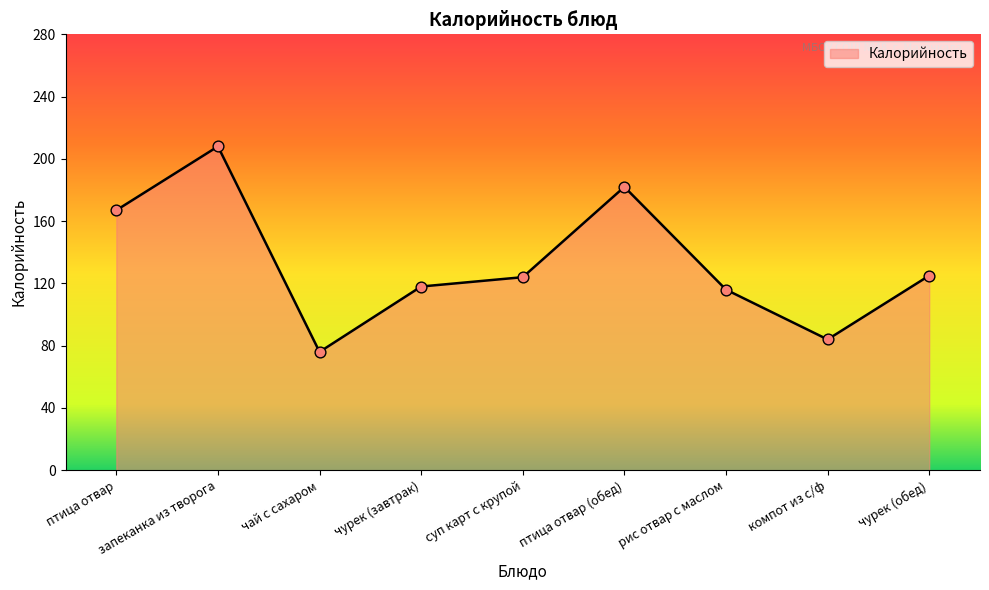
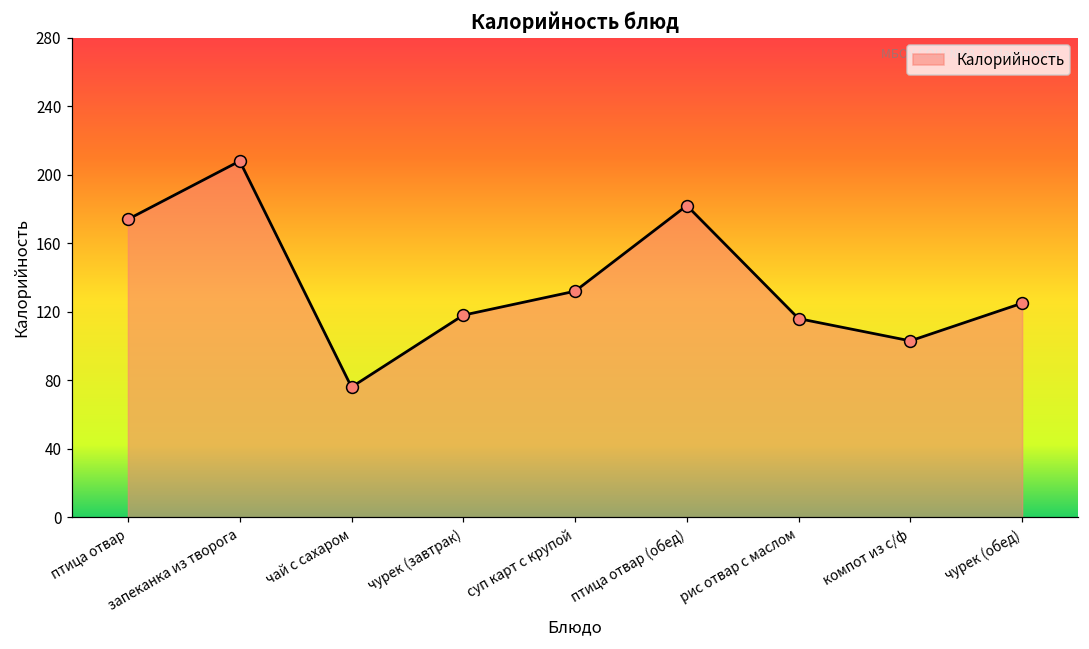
  {
-   "птица отвар": 167,
+   "птица отвар": 174,
    "запеканка из творога": 208,
    "чай с сахаром": 76,
    "чурек (завтрак)": 118,
-   "суп карт с крупой": 124,
+   "суп карт с крупой": 132,
    "птица отвар (обед)": 182,
    "рис отвар с маслом": 116,
-   "компот из с/ф": 84,
+   "компот из с/ф": 103,
    "чурек (обед)": 125
  }
